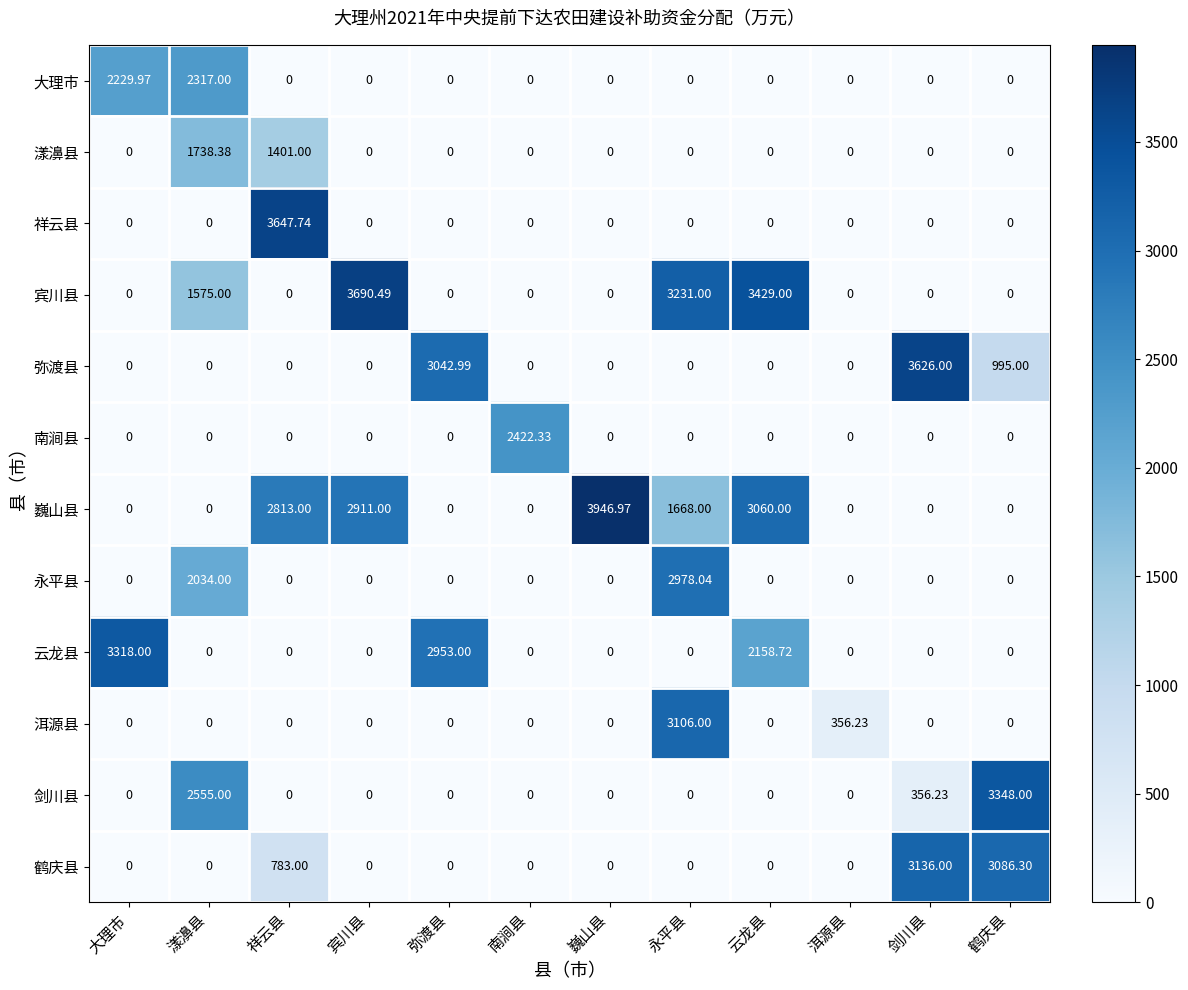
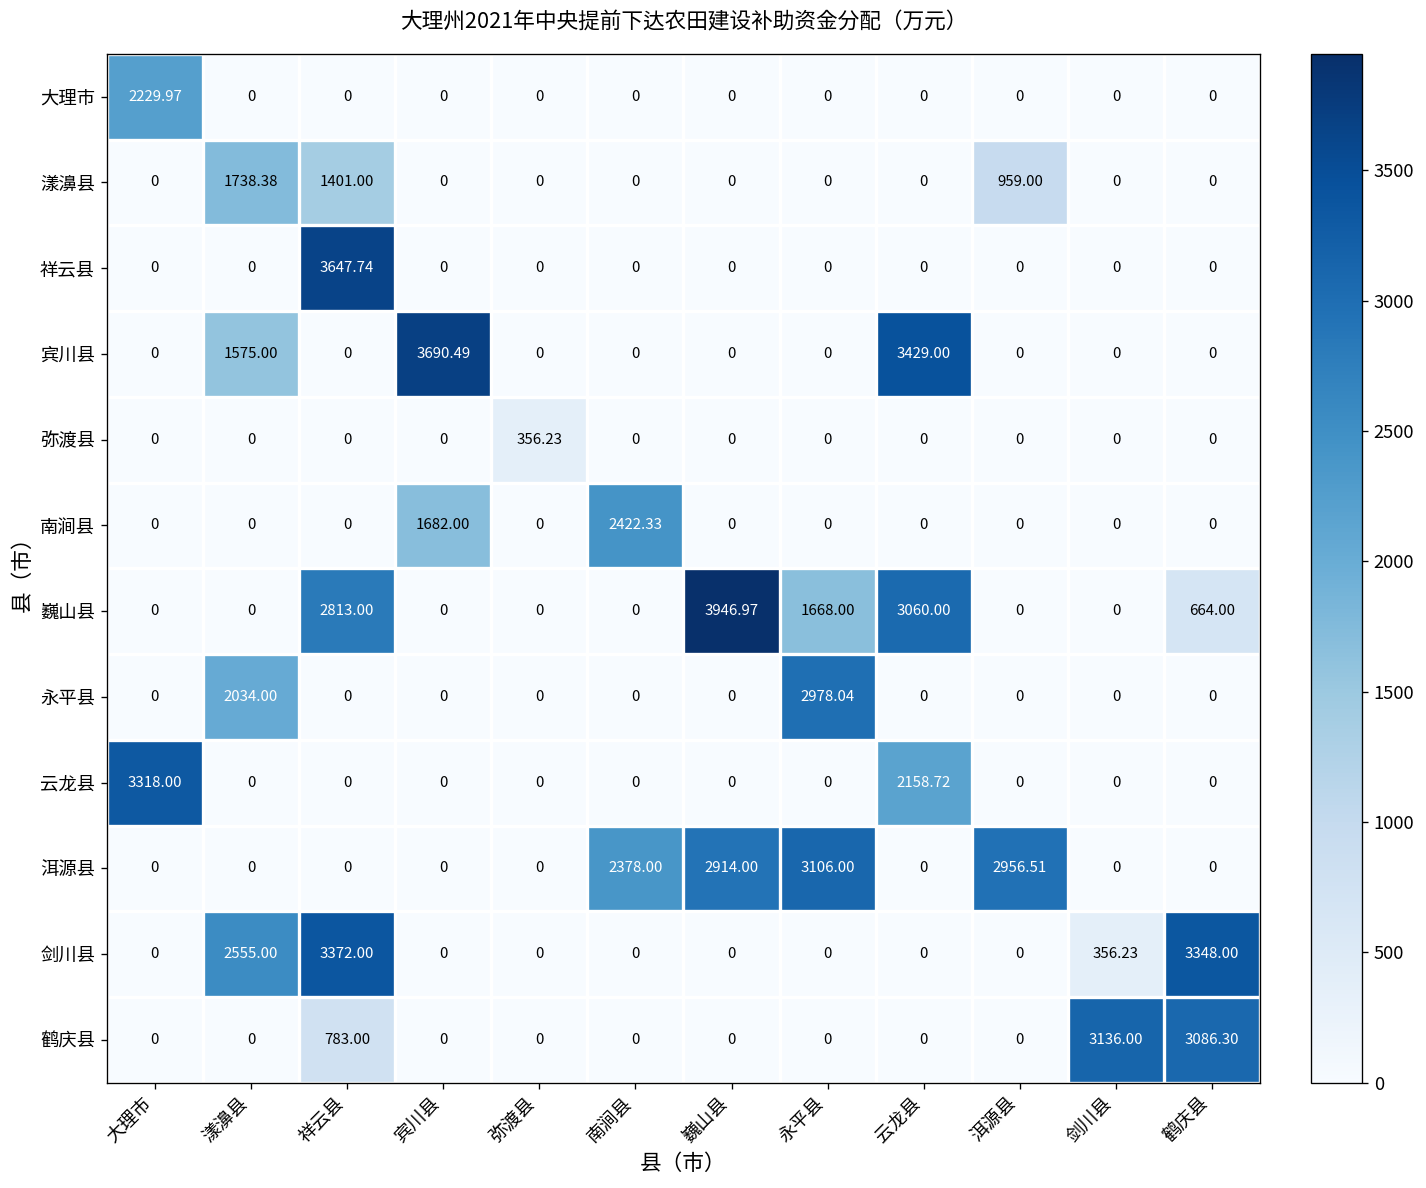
  {
    "大理市": {
      "大理市": 2229.97,
-     "漾濞县": 2317.00,
+     "漾濞县": 0,
      "祥云县": 0,
      "宾川县": 0,
      "弥渡县": 0,
      "南涧县": 0,
      "巍山县": 0,
      "永平县": 0,
      "云龙县": 0,
      "洱源县": 0,
      "剑川县": 0,
      "鹤庆县": 0
    },
    "漾濞县": {
      "大理市": 0,
      "漾濞县": 1738.38,
      "祥云县": 1401.00,
      "宾川县": 0,
      "弥渡县": 0,
      "南涧县": 0,
      "巍山县": 0,
      "永平县": 0,
      "云龙县": 0,
-     "洱源县": 0,
+     "洱源县": 959.00,
      "剑川县": 0,
      "鹤庆县": 0
    },
    "祥云县": {
      "大理市": 0,
      "漾濞县": 0,
      "祥云县": 3647.74,
      "宾川县": 0,
      "弥渡县": 0,
      "南涧县": 0,
      "巍山县": 0,
      "永平县": 0,
      "云龙县": 0,
      "洱源县": 0,
      "剑川县": 0,
      "鹤庆县": 0
    },
    "宾川县": {
      "大理市": 0,
      "漾濞县": 1575.00,
      "祥云县": 0,
      "宾川县": 3690.49,
      "弥渡县": 0,
      "南涧县": 0,
      "巍山县": 0,
-     "永平县": 3231.00,
+     "永平县": 0,
      "云龙县": 3429.00,
      "洱源县": 0,
      "剑川县": 0,
      "鹤庆县": 0
    },
    "弥渡县": {
      "大理市": 0,
      "漾濞县": 0,
      "祥云县": 0,
      "宾川县": 0,
-     "弥渡县": 3042.99,
+     "弥渡县": 356.23,
      "南涧县": 0,
      "巍山县": 0,
      "永平县": 0,
      "云龙县": 0,
      "洱源县": 0,
-     "剑川县": 3626.00,
-     "鹤庆县": 995.00
+     "剑川县": 0,
+     "鹤庆县": 0
    },
    "南涧县": {
      "大理市": 0,
      "漾濞县": 0,
      "祥云县": 0,
-     "宾川县": 0,
+     "宾川县": 1682.00,
      "弥渡县": 0,
      "南涧县": 2422.33,
      "巍山县": 0,
      "永平县": 0,
      "云龙县": 0,
      "洱源县": 0,
      "剑川县": 0,
      "鹤庆县": 0
    },
    "巍山县": {
      "大理市": 0,
      "漾濞县": 0,
      "祥云县": 2813.00,
-     "宾川县": 2911.00,
+     "宾川县": 0,
      "弥渡县": 0,
      "南涧县": 0,
      "巍山县": 3946.97,
      "永平县": 1668.00,
      "云龙县": 3060.00,
      "洱源县": 0,
      "剑川县": 0,
-     "鹤庆县": 0
+     "鹤庆县": 664.00
    },
    "永平县": {
      "大理市": 0,
      "漾濞县": 2034.00,
      "祥云县": 0,
      "宾川县": 0,
      "弥渡县": 0,
      "南涧县": 0,
      "巍山县": 0,
      "永平县": 2978.04,
      "云龙县": 0,
      "洱源县": 0,
      "剑川县": 0,
      "鹤庆县": 0
    },
    "云龙县": {
      "大理市": 3318.00,
      "漾濞县": 0,
      "祥云县": 0,
      "宾川县": 0,
-     "弥渡县": 2953.00,
+     "弥渡县": 0,
      "南涧县": 0,
      "巍山县": 0,
      "永平县": 0,
      "云龙县": 2158.72,
      "洱源县": 0,
      "剑川县": 0,
      "鹤庆县": 0
    },
    "洱源县": {
      "大理市": 0,
      "漾濞县": 0,
      "祥云县": 0,
      "宾川县": 0,
      "弥渡县": 0,
-     "南涧县": 0,
-     "巍山县": 0,
+     "南涧县": 2378.00,
+     "巍山县": 2914.00,
      "永平县": 3106.00,
      "云龙县": 0,
-     "洱源县": 356.23,
+     "洱源县": 2956.51,
      "剑川县": 0,
      "鹤庆县": 0
    },
    "剑川县": {
      "大理市": 0,
      "漾濞县": 2555.00,
-     "祥云县": 0,
+     "祥云县": 3372.00,
      "宾川县": 0,
      "弥渡县": 0,
      "南涧县": 0,
      "巍山县": 0,
      "永平县": 0,
      "云龙县": 0,
      "洱源县": 0,
      "剑川县": 356.23,
      "鹤庆县": 3348.00
    },
    "鹤庆县": {
      "大理市": 0,
      "漾濞县": 0,
      "祥云县": 783.00,
      "宾川县": 0,
      "弥渡县": 0,
      "南涧县": 0,
      "巍山县": 0,
      "永平县": 0,
      "云龙县": 0,
      "洱源县": 0,
      "剑川县": 3136.00,
      "鹤庆县": 3086.30
    }
  }
